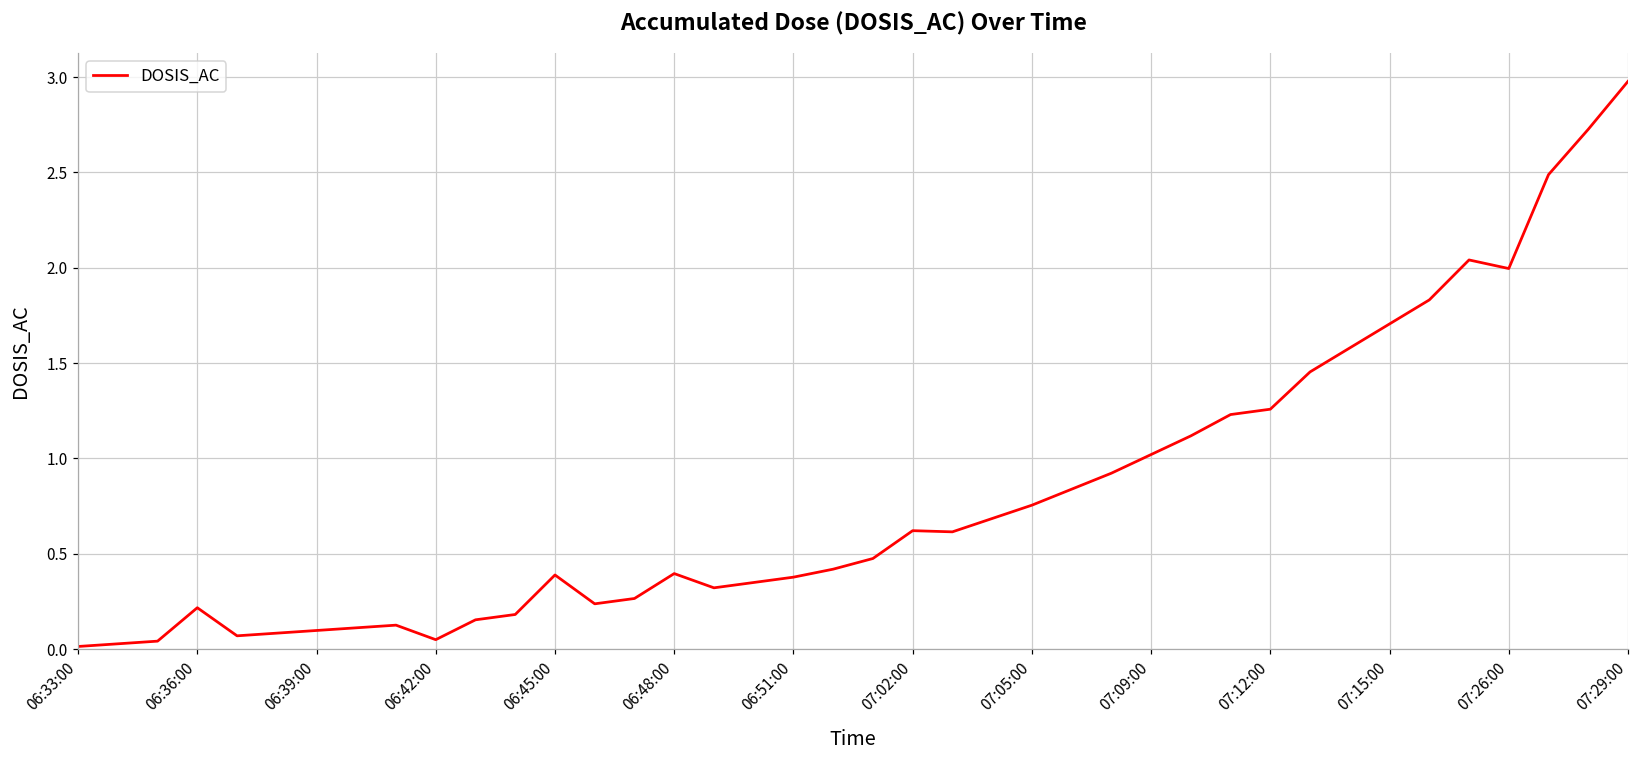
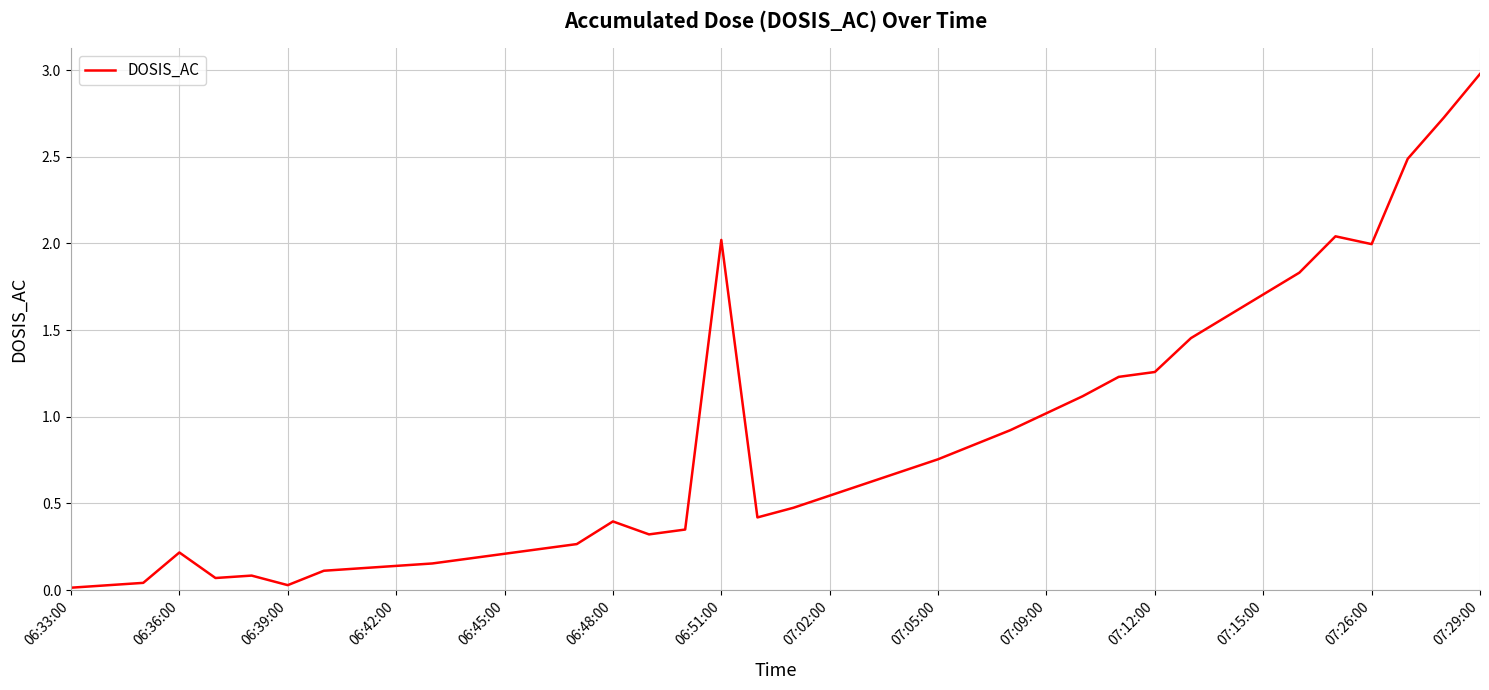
  {
    "06:33:00": 0.01,
    "06:36:00": 0.22,
-   "06:39:00": 0.10,
-   "06:42:00": 0.05,
-   "06:45:00": 0.39,
+   "06:39:00": 0.03,
+   "06:42:00": 0.14,
+   "06:45:00": 0.21,
    "06:48:00": 0.40,
-   "06:51:00": 0.38,
-   "07:02:00": 0.62,
+   "06:51:00": 2.02,
+   "07:02:00": 0.55,
    "07:05:00": 0.75,
    "07:09:00": 1.02,
    "07:12:00": 1.26,
    "07:15:00": 1.71,
    "07:26:00": 2.00,
    "07:29:00": 2.98
  }
